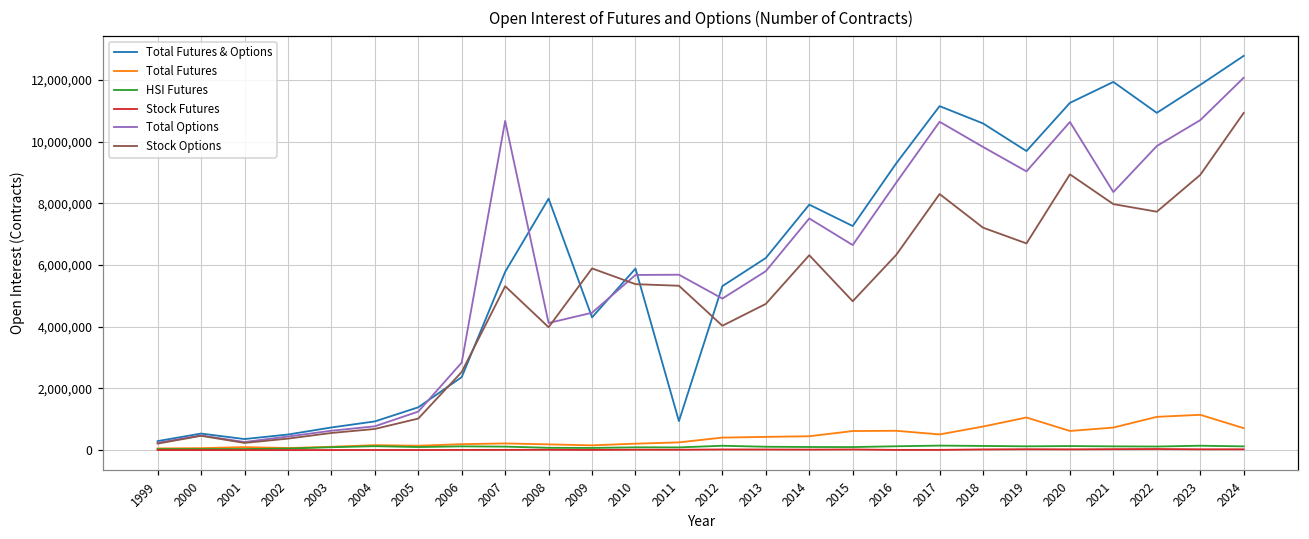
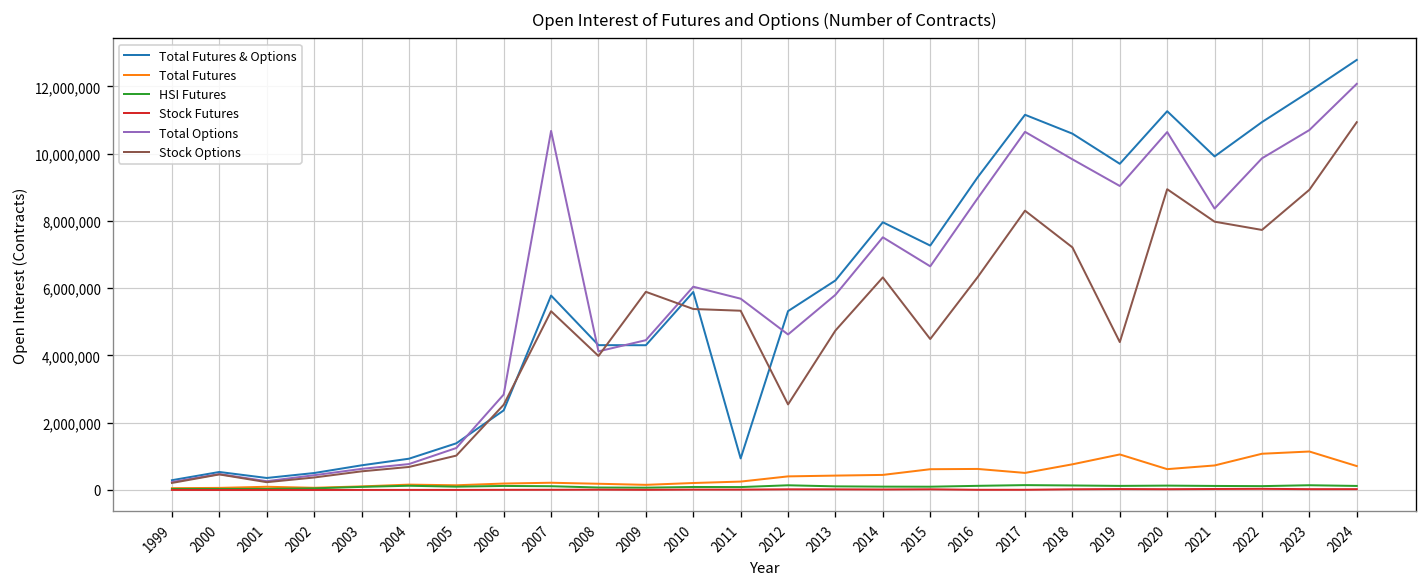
  {
    "Total Futures & Options": {
      "2001": "400,000",
      "2003": "700,000",
      "2004": "900,000",
      "2005": "1,400,000",
      "2006": "2,400,000",
      "2007": "5,800,000",
-     "2008": "8,200,000",
+     "2008": "4,300,000",
      "2009": "4,300,000",
      "2010": "5,900,000",
      "2011": "900,000",
      "2012": "5,300,000",
      "2013": "6,200,000",
      "2014": "8,000,000",
      "2015": "7,300,000",
      "2016": "9,300,000",
      "2017": "11,200,000",
      "2018": "10,600,000",
      "2019": "9,700,000",
      "2020": "11,300,000",
-     "2021": "11,900,000",
+     "2021": "9,900,000",
      "2022": "10,900,000",
      "2023": "11,800,000",
      "2024": "12,800,000"
    },
    "Total Futures": {
      "2007": "200,000",
      "2008": "200,000",
      "2010": "200,000",
      "2011": "200,000",
      "2012": "400,000",
      "2013": "400,000",
      "2014": "400,000",
      "2015": "600,000",
      "2016": "600,000",
      "2017": "500,000",
      "2018": "800,000",
      "2019": "1,100,000",
      "2020": "600,000",
      "2021": "700,000",
      "2022": "1,100,000",
      "2023": "1,100,000",
      "2024": "700,000"
    },
    "HSI Futures": {
      "2007": "100,000",
      "2012": "100,000",
      "2016": "100,000",
      "2017": "100,000",
      "2018": "100,000",
      "2019": "100,000",
      "2020": "100,000",
      "2023": "100,000",
      "2024": "100,000"
    },
    "Stock Futures": {
      "2004": "0",
      "2005": "0",
      "2006": "0",
      "2007": "0",
      "2012": "0",
      "2016": "0",
      "2017": "0",
      "2018": "0",
      "2019": "0",
      "2020": "0",
      "2023": "0",
      "2024": "0"
    },
    "Total Options": {
      "2005": "1,200,000",
      "2006": "2,800,000",
      "2007": "10,700,000",
      "2008": "4,100,000",
      "2009": "4,500,000",
-     "2010": "5,700,000",
+     "2010": "6,000,000",
      "2011": "5,700,000",
-     "2012": "4,900,000",
+     "2012": "4,600,000",
      "2013": "5,800,000",
      "2014": "7,500,000",
      "2015": "6,600,000",
      "2016": "8,700,000",
      "2017": "10,600,000",
      "2018": "9,800,000",
      "2019": "9,000,000",
      "2020": "10,600,000",
      "2021": "8,400,000",
      "2022": "9,900,000",
      "2023": "10,700,000",
      "2024": "12,100,000"
    },
    "Stock Options": {
      "2005": "1,000,000",
      "2006": "2,500,000",
      "2007": "5,300,000",
      "2008": "4,000,000",
      "2009": "5,900,000",
      "2010": "5,400,000",
      "2011": "5,300,000",
-     "2012": "4,000,000",
+     "2012": "2,500,000",
      "2013": "4,700,000",
      "2014": "6,300,000",
-     "2015": "4,800,000",
+     "2015": "4,500,000",
      "2016": "6,300,000",
      "2017": "8,300,000",
      "2018": "7,200,000",
-     "2019": "6,700,000",
+     "2019": "4,400,000",
      "2020": "8,900,000",
      "2021": "8,000,000",
      "2022": "7,700,000",
      "2023": "8,900,000",
      "2024": "10,900,000"
    }
  }
